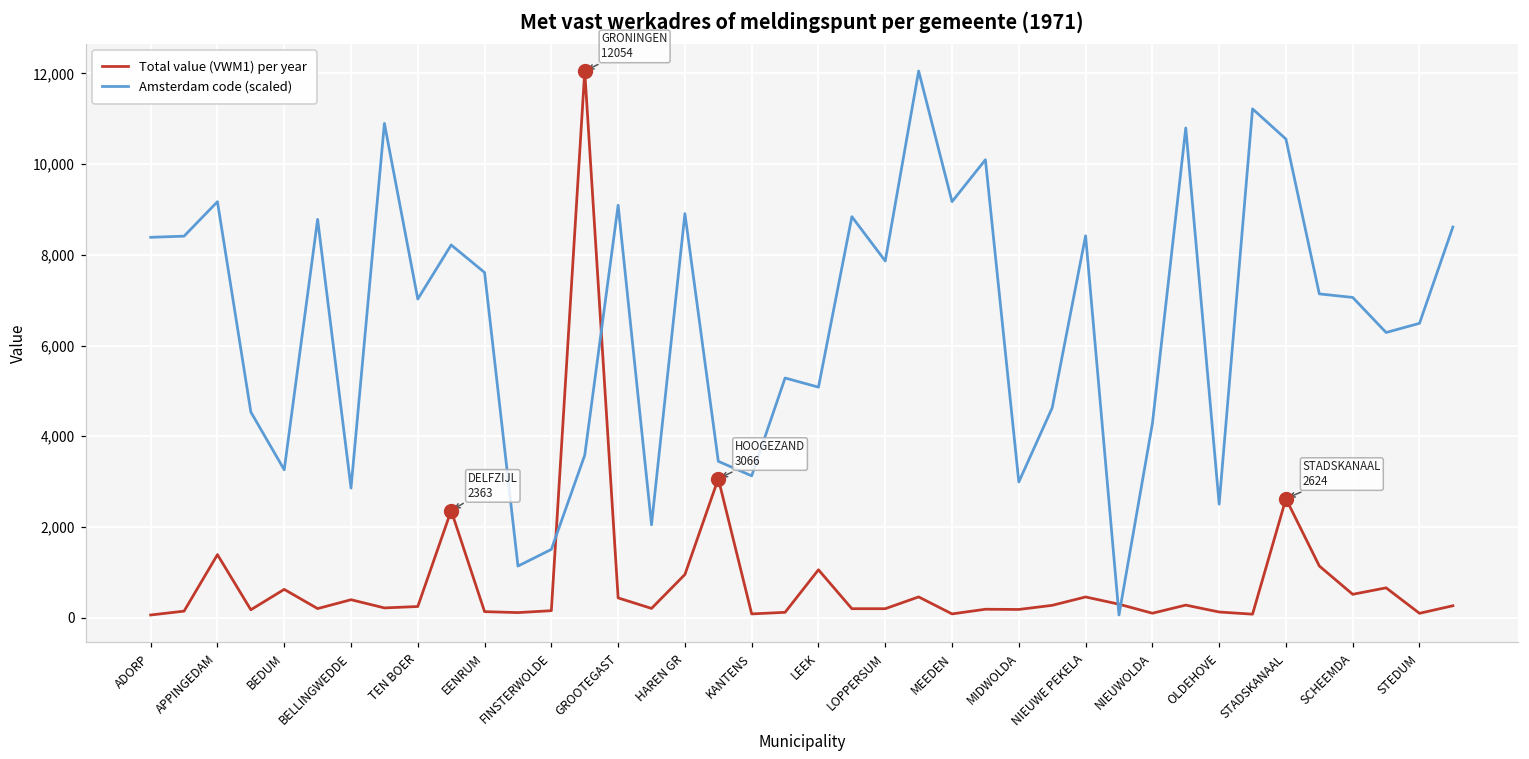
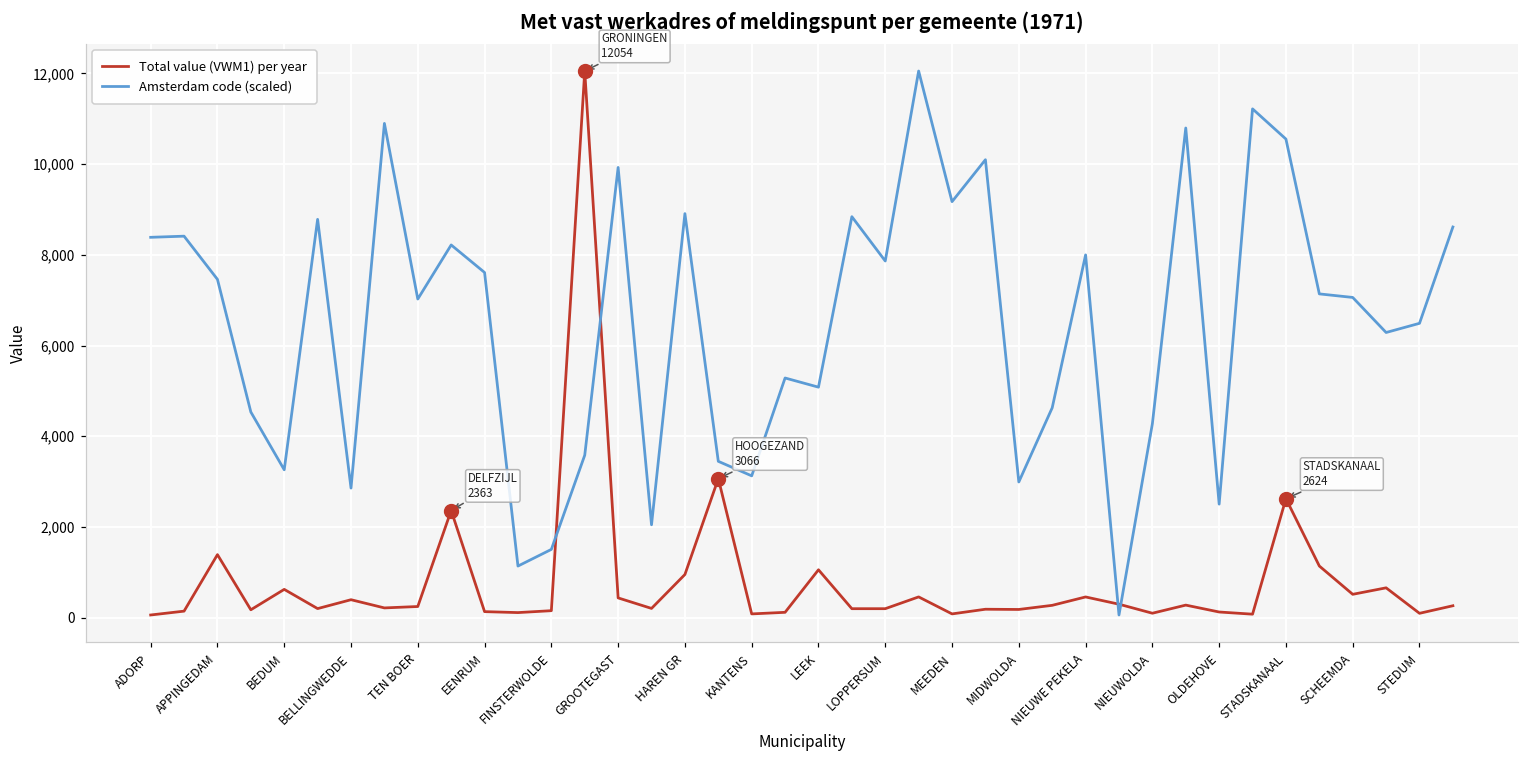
  {
    "Amsterdam code (scaled)": {
      "ADORP": "8,400",
-     "APPINGEDAM": "9,200",
+     "APPINGEDAM": "7,500",
      "BEDUM": "3,300",
      "BELLINGWEDDE": "2,900",
      "TEN BOER": "7,000",
      "EENRUM": "7,600",
      "FINSTERWOLDE": "1,500",
-     "GROOTEGAST": "9,100",
+     "GROOTEGAST": "9,900",
      "HAREN GR": "8,900",
      "LEEK": "5,100",
      "LOPPERSUM": "7,900",
      "MEEDEN": "9,200",
      "MIDWOLDA": "3,000",
-     "NIEUWE PEKELA": "8,400",
+     "NIEUWE PEKELA": "8,000",
      "NIEUWOLDA": "4,300",
      "OLDEHOVE": "2,500",
      "STADSKANAAL": "10,600",
      "SCHEEMDA": "7,100",
      "STEDUM": "6,500"
    }
  }
